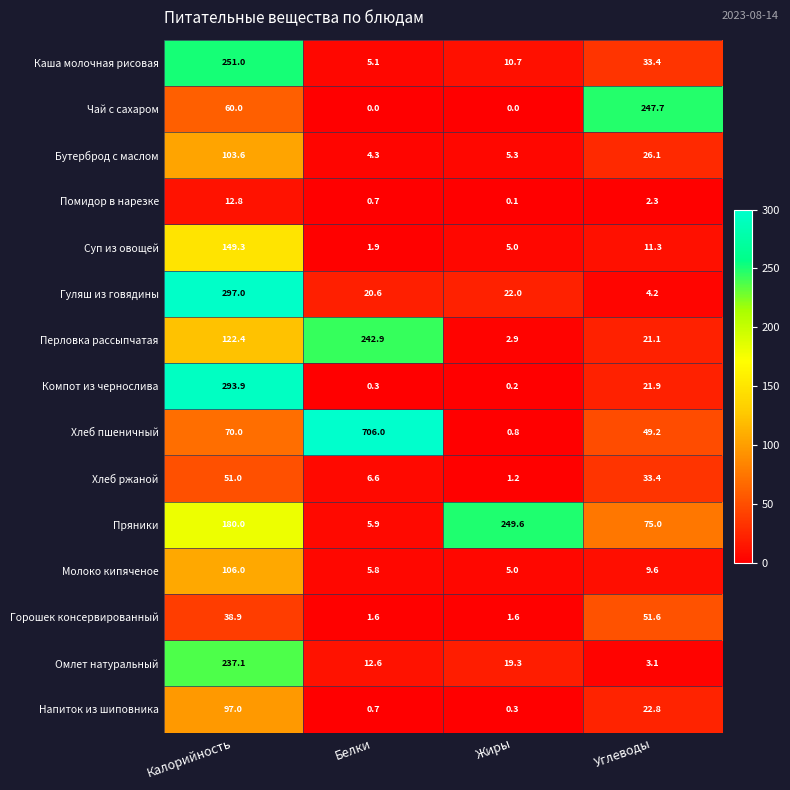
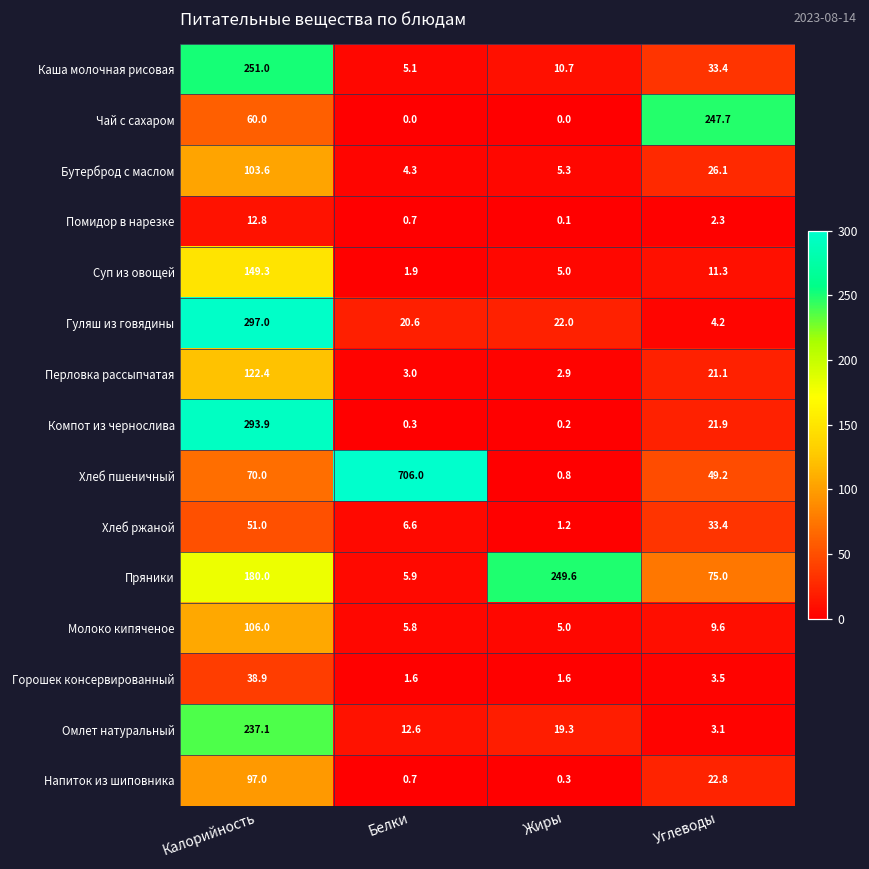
  {
    "Каша молочная рисовая": {
      "Калорийность": 251.0,
      "Белки": 5.1,
      "Жиры": 10.7,
      "Углеводы": 33.4
    },
    "Чай с сахаром": {
      "Калорийность": 60.0,
      "Белки": 0.0,
      "Жиры": 0.0,
      "Углеводы": 247.7
    },
    "Бутерброд с маслом": {
      "Калорийность": 103.6,
      "Белки": 4.3,
      "Жиры": 5.3,
      "Углеводы": 26.1
    },
    "Помидор в нарезке": {
      "Калорийность": 12.8,
      "Белки": 0.7,
      "Жиры": 0.1,
      "Углеводы": 2.3
    },
    "Суп из овощей": {
      "Калорийность": 149.3,
      "Белки": 1.9,
      "Жиры": 5.0,
      "Углеводы": 11.3
    },
    "Гуляш из говядины": {
      "Калорийность": 297.0,
      "Белки": 20.6,
      "Жиры": 22.0,
      "Углеводы": 4.2
    },
    "Перловка рассыпчатая": {
      "Калорийность": 122.4,
-     "Белки": 242.9,
+     "Белки": 3.0,
      "Жиры": 2.9,
      "Углеводы": 21.1
    },
    "Компот из чернослива": {
      "Калорийность": 293.9,
      "Белки": 0.3,
      "Жиры": 0.2,
      "Углеводы": 21.9
    },
    "Хлеб пшеничный": {
      "Калорийность": 70.0,
      "Белки": 706.0,
      "Жиры": 0.8,
      "Углеводы": 49.2
    },
    "Хлеб ржаной": {
      "Калорийность": 51.0,
      "Белки": 6.6,
      "Жиры": 1.2,
      "Углеводы": 33.4
    },
    "Пряники": {
      "Калорийность": 180.0,
      "Белки": 5.9,
      "Жиры": 249.6,
      "Углеводы": 75.0
    },
    "Молоко кипяченое": {
      "Калорийность": 106.0,
      "Белки": 5.8,
      "Жиры": 5.0,
      "Углеводы": 9.6
    },
    "Горошек консервированный": {
      "Калорийность": 38.9,
      "Белки": 1.6,
      "Жиры": 1.6,
-     "Углеводы": 51.6
+     "Углеводы": 3.5
    },
    "Омлет натуральный": {
      "Калорийность": 237.1,
      "Белки": 12.6,
      "Жиры": 19.3,
      "Углеводы": 3.1
    },
    "Напиток из шиповника": {
      "Калорийность": 97.0,
      "Белки": 0.7,
      "Жиры": 0.3,
      "Углеводы": 22.8
    }
  }
